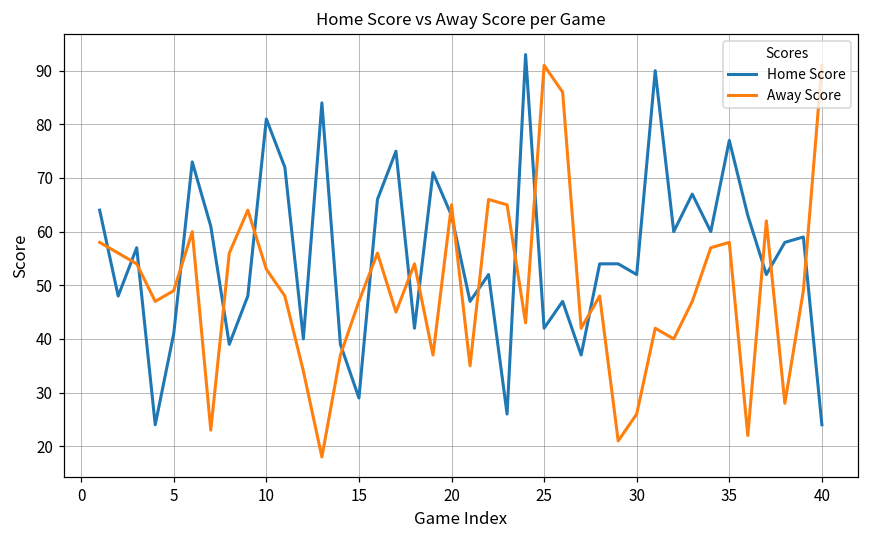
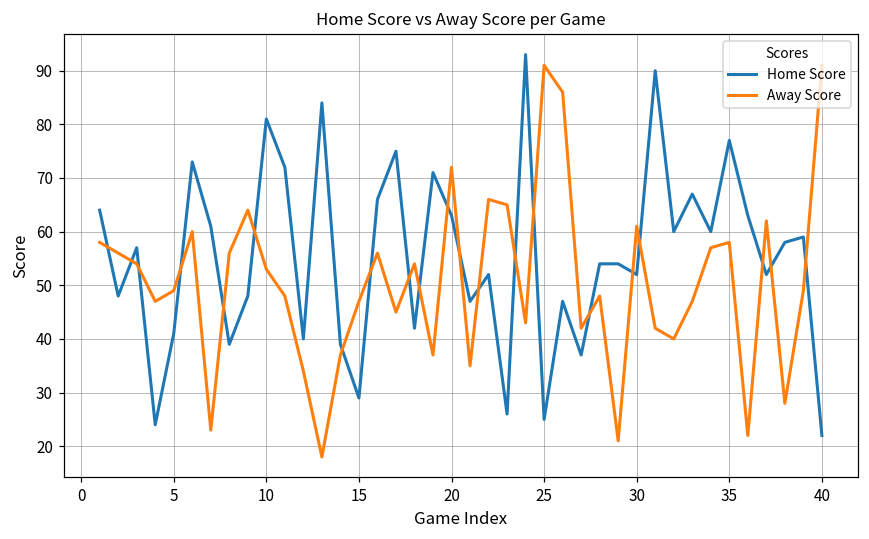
  {
    "Home Score": {
      "5": 41,
      "10": 81,
      "15": 29,
      "20": 63,
-     "25": 42,
+     "25": 25,
      "30": 52,
      "35": 77,
-     "40": 24
+     "40": 22
    },
    "Away Score": {
      "5": 49,
      "10": 53,
      "15": 47,
-     "20": 65,
+     "20": 72,
      "25": 91,
-     "30": 26,
+     "30": 61,
      "35": 58
    }
  }
